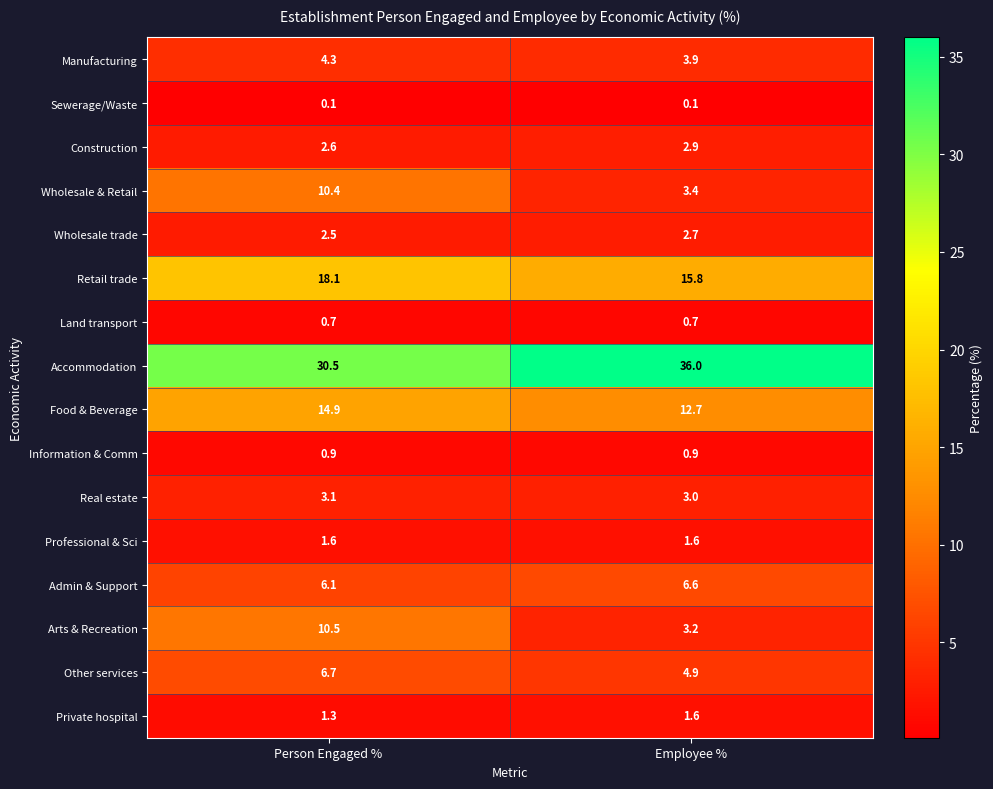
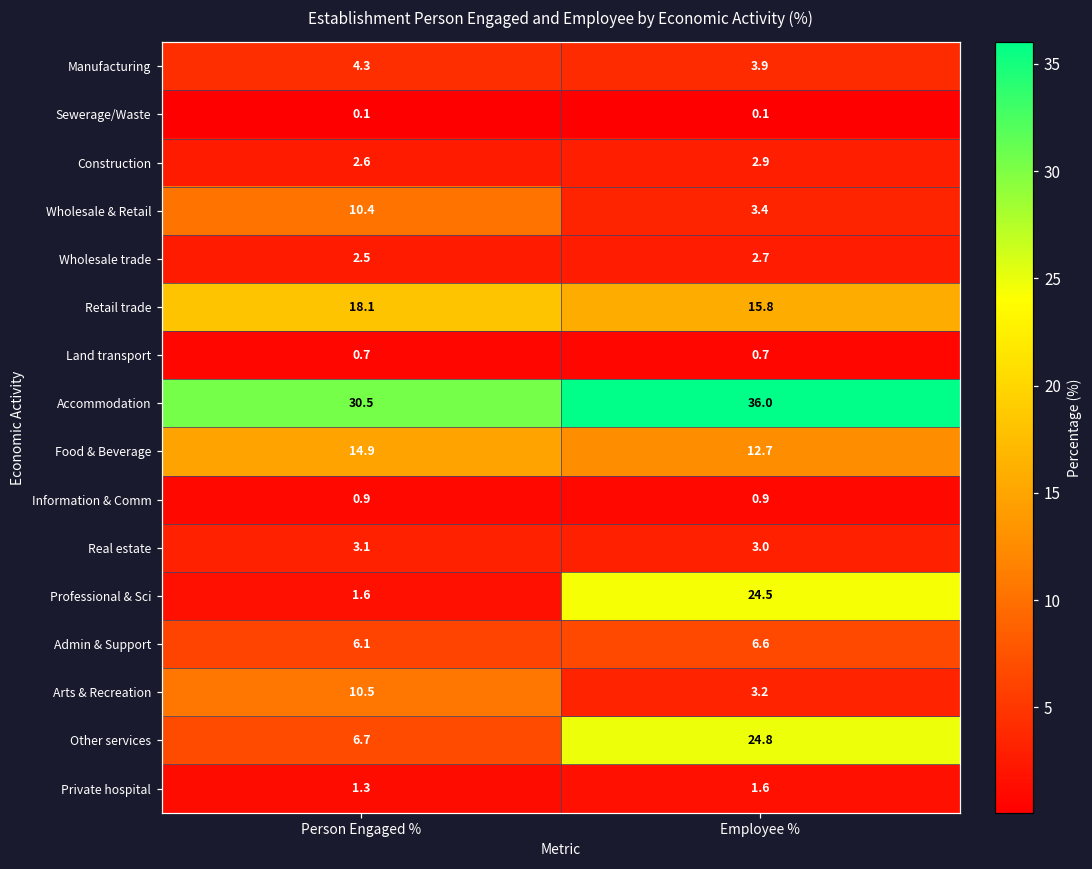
  {
    "Manufacturing": {
      "Person Engaged %": 4.3,
      "Employee %": 3.9
    },
    "Sewerage/Waste": {
      "Person Engaged %": 0.1,
      "Employee %": 0.1
    },
    "Construction": {
      "Person Engaged %": 2.6,
      "Employee %": 2.9
    },
    "Wholesale & Retail": {
      "Person Engaged %": 10.4,
      "Employee %": 3.4
    },
    "Wholesale trade": {
      "Person Engaged %": 2.5,
      "Employee %": 2.7
    },
    "Retail trade": {
      "Person Engaged %": 18.1,
      "Employee %": 15.8
    },
    "Land transport": {
      "Person Engaged %": 0.7,
      "Employee %": 0.7
    },
    "Accommodation": {
      "Person Engaged %": 30.5,
      "Employee %": 36.0
    },
    "Food & Beverage": {
      "Person Engaged %": 14.9,
      "Employee %": 12.7
    },
    "Information & Comm": {
      "Person Engaged %": 0.9,
      "Employee %": 0.9
    },
    "Real estate": {
      "Person Engaged %": 3.1,
      "Employee %": 3.0
    },
    "Professional & Sci": {
      "Person Engaged %": 1.6,
-     "Employee %": 1.6
+     "Employee %": 24.5
    },
    "Admin & Support": {
      "Person Engaged %": 6.1,
      "Employee %": 6.6
    },
    "Arts & Recreation": {
      "Person Engaged %": 10.5,
      "Employee %": 3.2
    },
    "Other services": {
      "Person Engaged %": 6.7,
-     "Employee %": 4.9
+     "Employee %": 24.8
    },
    "Private hospital": {
      "Person Engaged %": 1.3,
      "Employee %": 1.6
    }
  }
